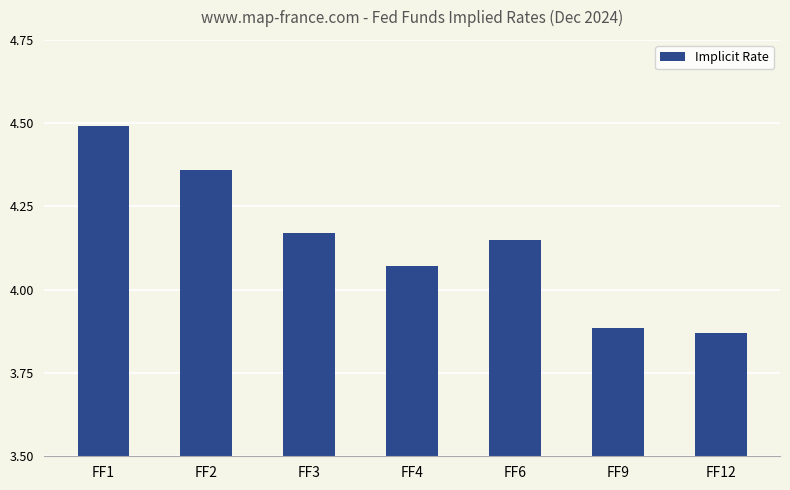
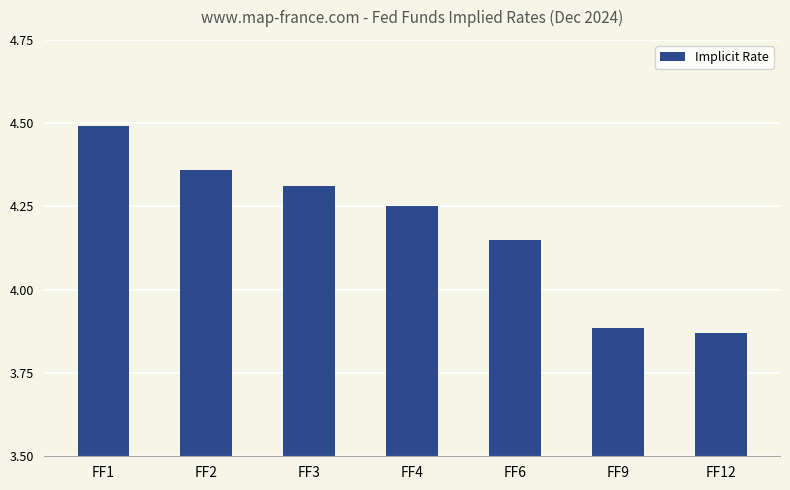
  {
    "FF1": 4.49,
    "FF2": 4.36,
-   "FF3": 4.17,
-   "FF4": 4.07,
+   "FF3": 4.31,
+   "FF4": 4.25,
    "FF6": 4.15,
    "FF9": 3.89,
    "FF12": 3.87
  }
